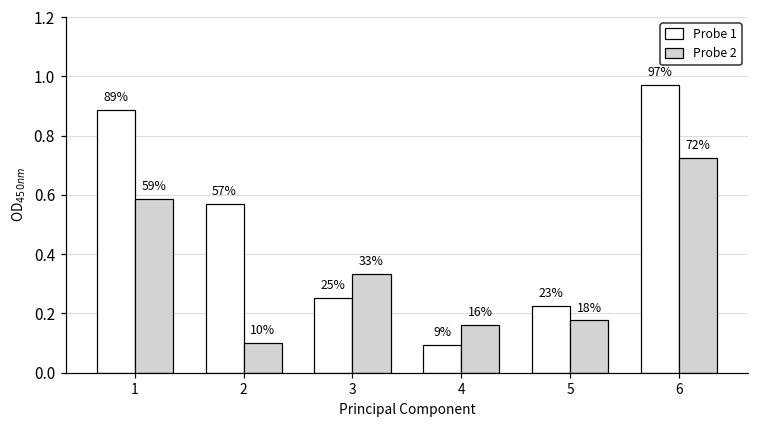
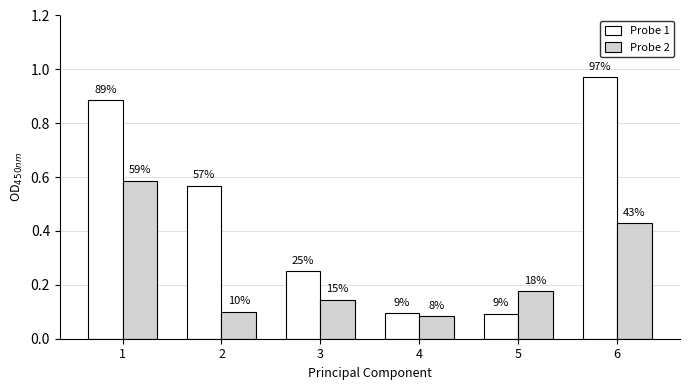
  {
    "Probe 1": {
      "1": "89%",
      "2": "57%",
      "3": "25%",
      "4": "9%",
-     "5": "23%",
+     "5": "9%",
      "6": "97%"
    },
    "Probe 2": {
      "1": "59%",
      "2": "10%",
-     "3": "33%",
-     "4": "16%",
+     "3": "15%",
+     "4": "8%",
      "5": "18%",
-     "6": "72%"
+     "6": "43%"
    }
  }
